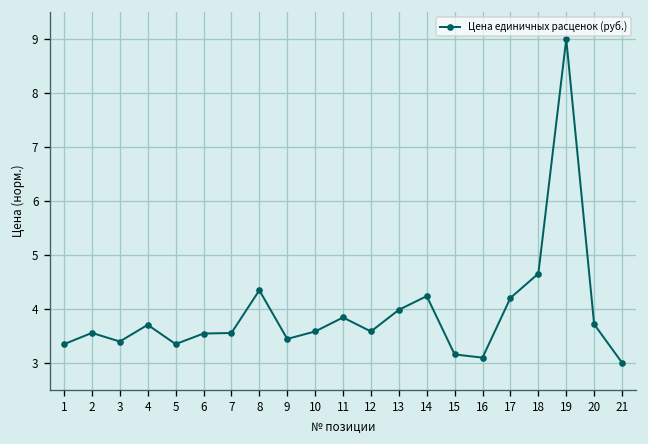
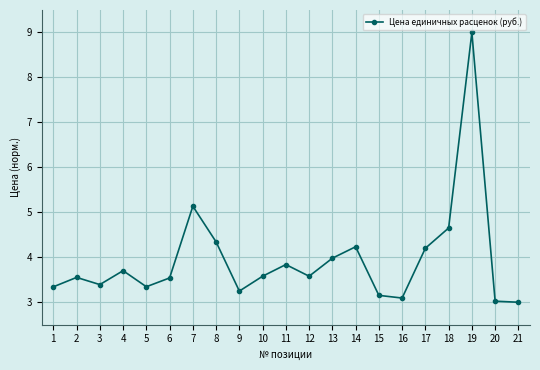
  {
    "1": 3.3,
    "2": 3.6,
    "3": 3.4,
    "4": 3.7,
    "5": 3.3,
    "6": 3.5,
-   "7": 3.6,
+   "7": 5.1,
    "8": 4.3,
-   "9": 3.4,
+   "9": 3.2,
    "10": 3.6,
    "11": 3.8,
    "12": 3.6,
    "13": 4.0,
    "14": 4.2,
    "15": 3.2,
    "16": 3.1,
    "17": 4.2,
    "18": 4.7,
    "19": 9.0,
-   "20": 3.7,
+   "20": 3.0,
    "21": 3.0
  }
